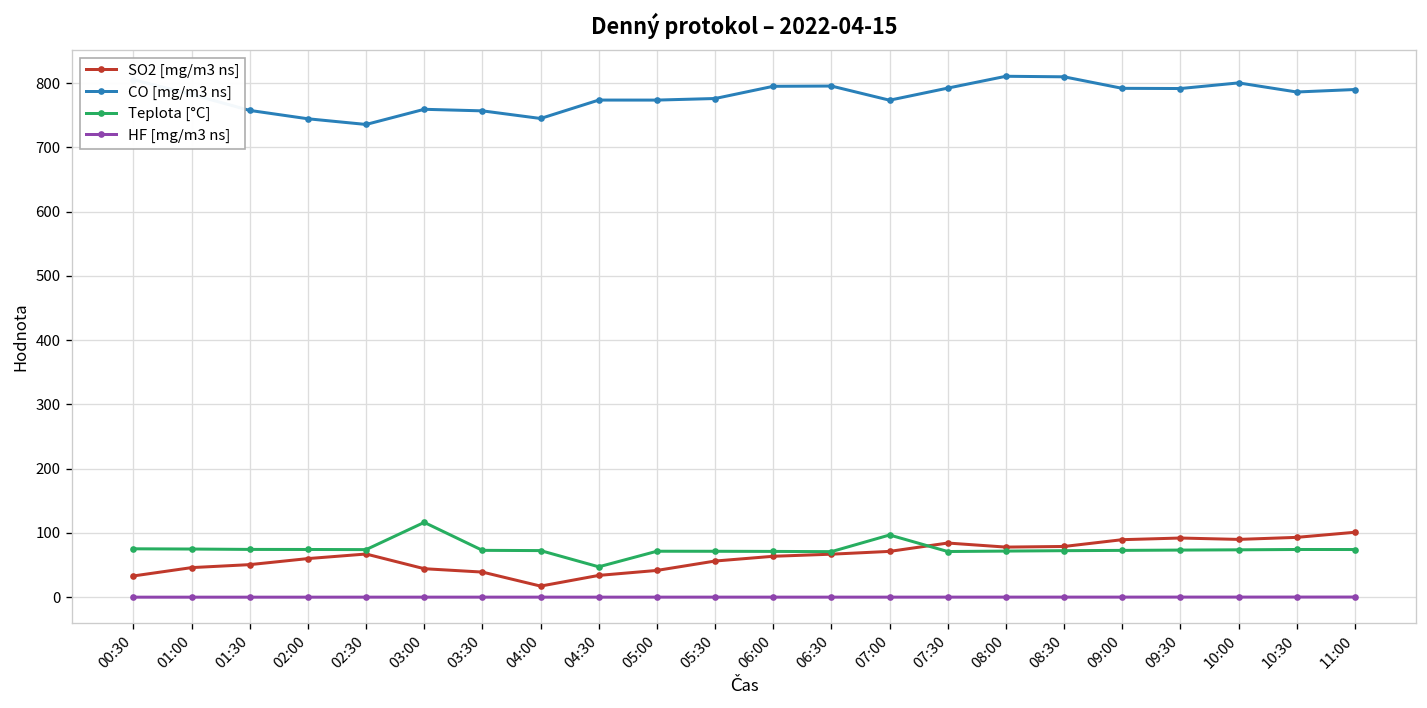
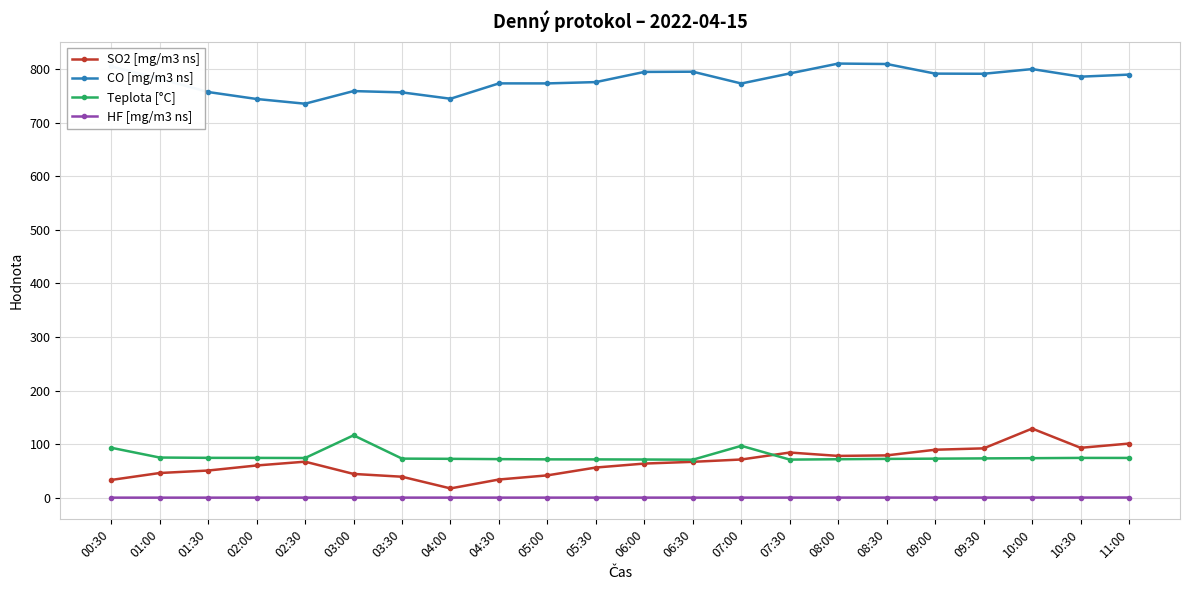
  {
    "SO2 [mg/m3 ns]": {
      "00:30": 30,
      "01:00": 50,
      "01:30": 50,
      "02:00": 60,
      "02:30": 70,
      "03:00": 40,
      "03:30": 40,
      "04:00": 20,
      "04:30": 30,
      "05:00": 40,
      "05:30": 60,
      "06:00": 60,
      "07:00": 70,
      "07:30": 80,
      "08:00": 80,
      "08:30": 80,
      "09:00": 90,
      "09:30": 90,
-     "10:00": 90,
+     "10:00": 130,
      "10:30": 90,
      "11:00": 100
    },
    "CO [mg/m3 ns]": {
      "01:30": 760,
      "02:00": 740,
      "02:30": 740,
      "03:00": 760,
      "03:30": 760,
      "04:00": 750,
      "04:30": 770,
      "05:00": 770,
      "05:30": 780,
      "06:00": 800,
      "06:30": 800,
      "07:00": 770,
      "07:30": 790,
      "08:00": 810,
      "08:30": 810,
      "09:00": 790,
      "09:30": 790,
      "10:00": 800,
      "10:30": 790,
      "11:00": 790
    },
    "Teplota [°C]": {
-     "00:30": 80,
+     "00:30": 90,
      "01:00": 70,
      "01:30": 70,
      "02:00": 70,
      "02:30": 70,
      "03:00": 120,
      "03:30": 70,
      "04:00": 70,
-     "04:30": 50,
+     "04:30": 70,
      "05:00": 70,
      "05:30": 70,
      "06:00": 70,
      "07:00": 100,
      "07:30": 70,
      "08:00": 70,
      "08:30": 70,
      "09:00": 70,
      "09:30": 70,
      "10:00": 70,
      "10:30": 70,
      "11:00": 70
    },
    "HF [mg/m3 ns]": {
      "00:30": 0,
      "01:00": 0,
      "01:30": 0,
      "02:00": 0,
      "02:30": 0,
      "03:00": 0,
      "03:30": 0,
      "04:00": 0,
      "04:30": 0,
      "05:00": 0,
      "05:30": 0,
      "06:00": 0,
      "06:30": 0,
      "07:00": 0,
      "07:30": 0,
      "08:00": 0,
      "08:30": 0,
      "09:00": 0,
      "09:30": 0,
      "10:00": 0,
      "10:30": 0,
      "11:00": 0
    }
  }
